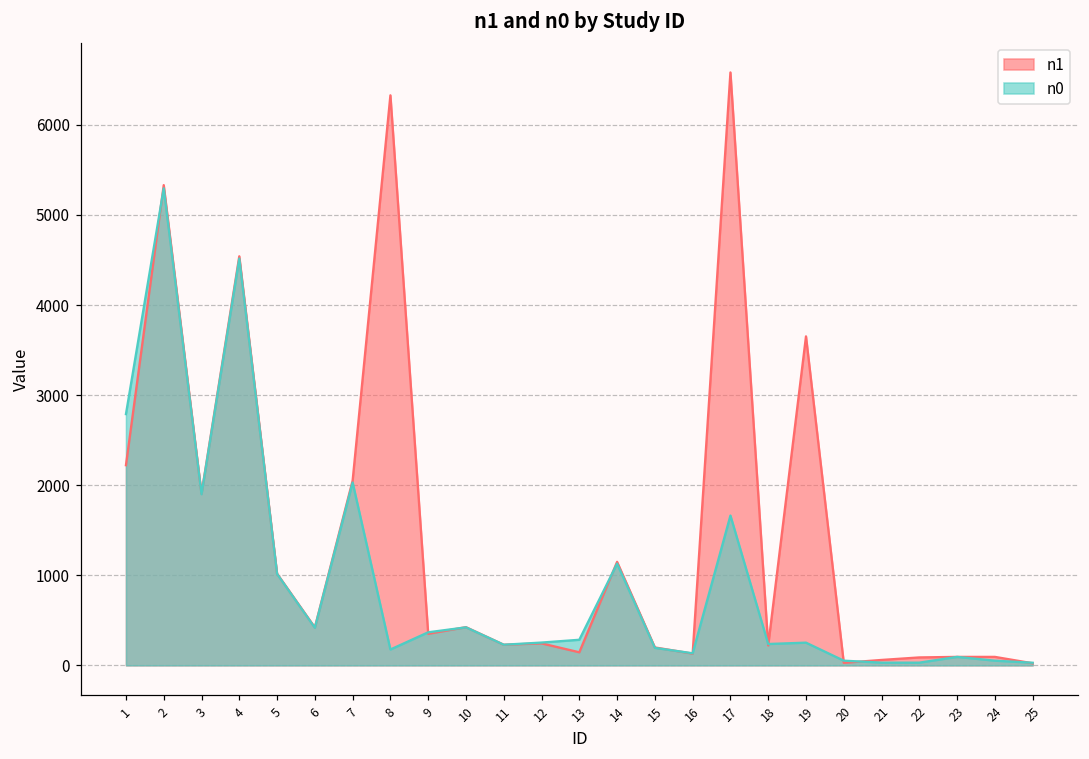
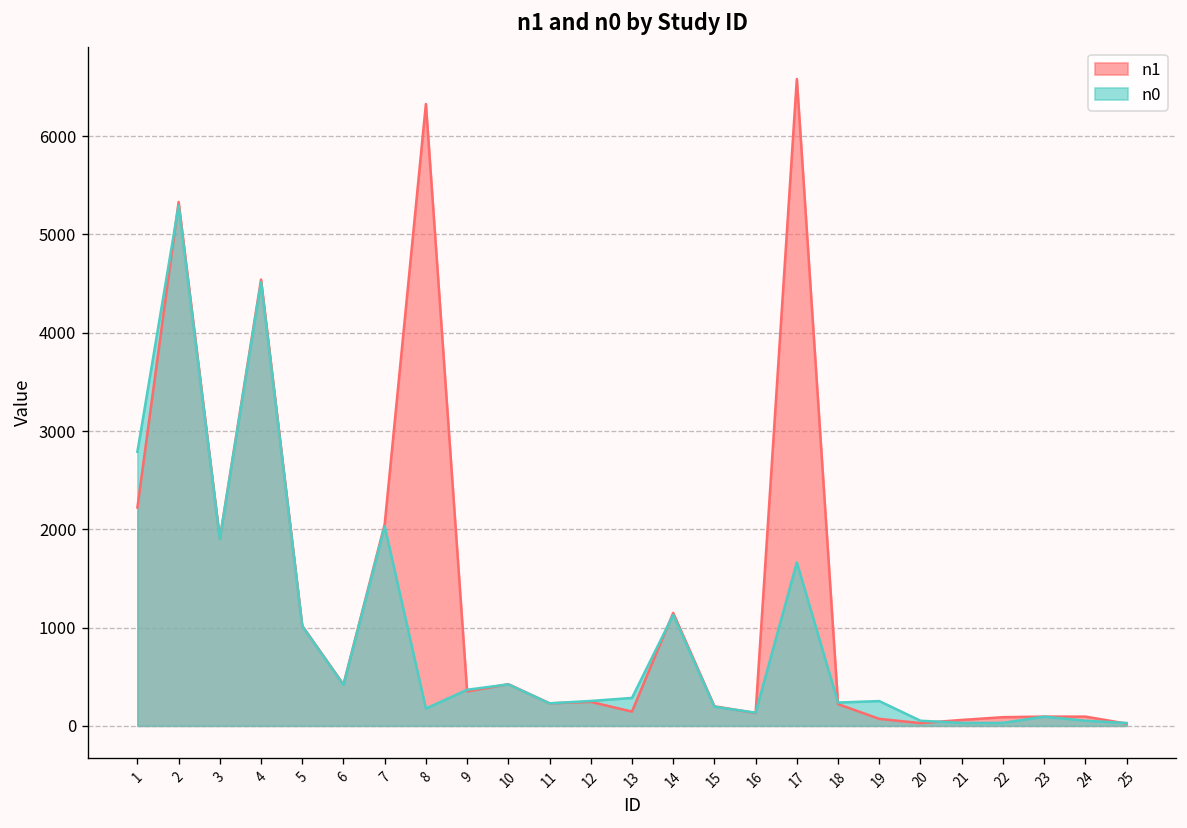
  {
    "n1": {
      "1": 2200,
      "2": 5300,
      "8": 6300,
      "13": 100,
      "17": 6600,
-     "19": 3700,
+     "19": 100,
      "22": 100,
      "24": 100
    },
    "n0": {
      "1": 2800,
      "2": 5300,
      "8": 200,
      "13": 300,
      "17": 1700,
      "19": 300,
      "22": 0,
      "24": 100
    }
  }
